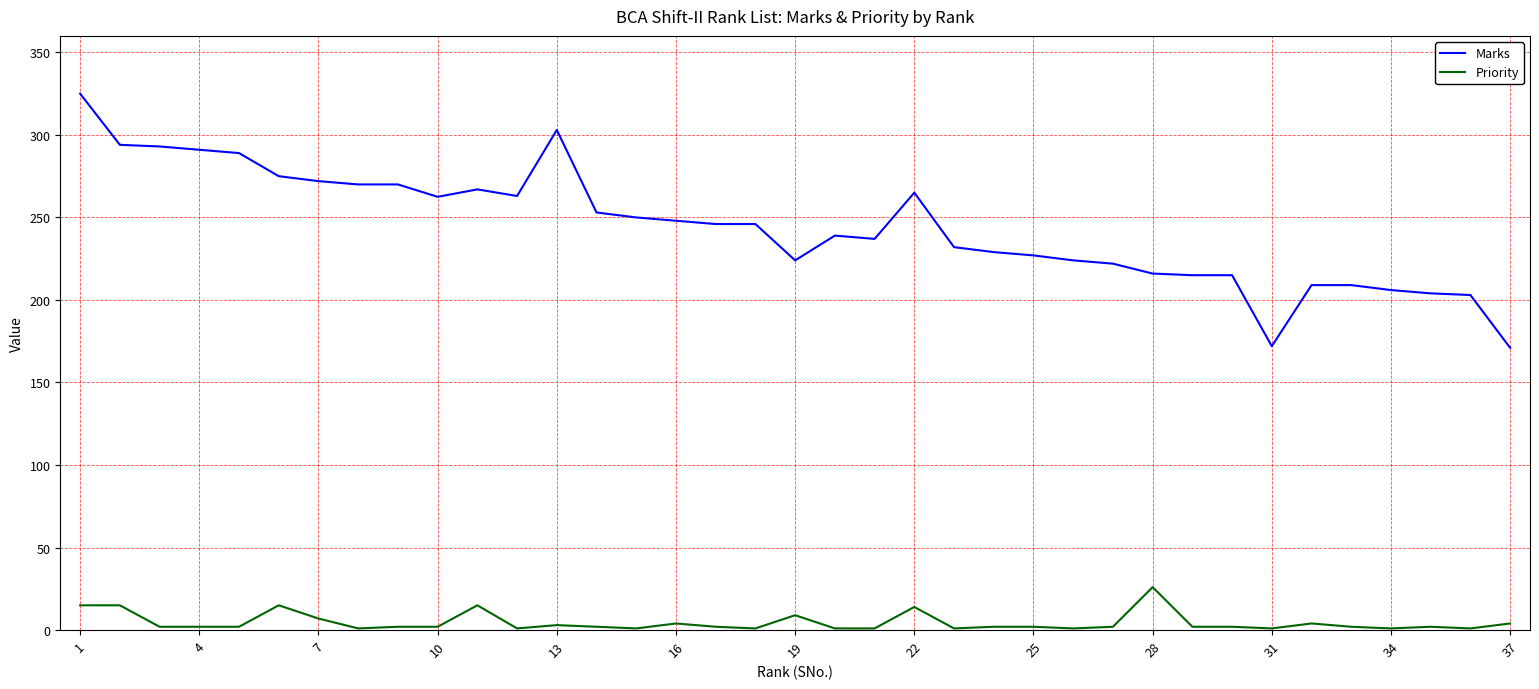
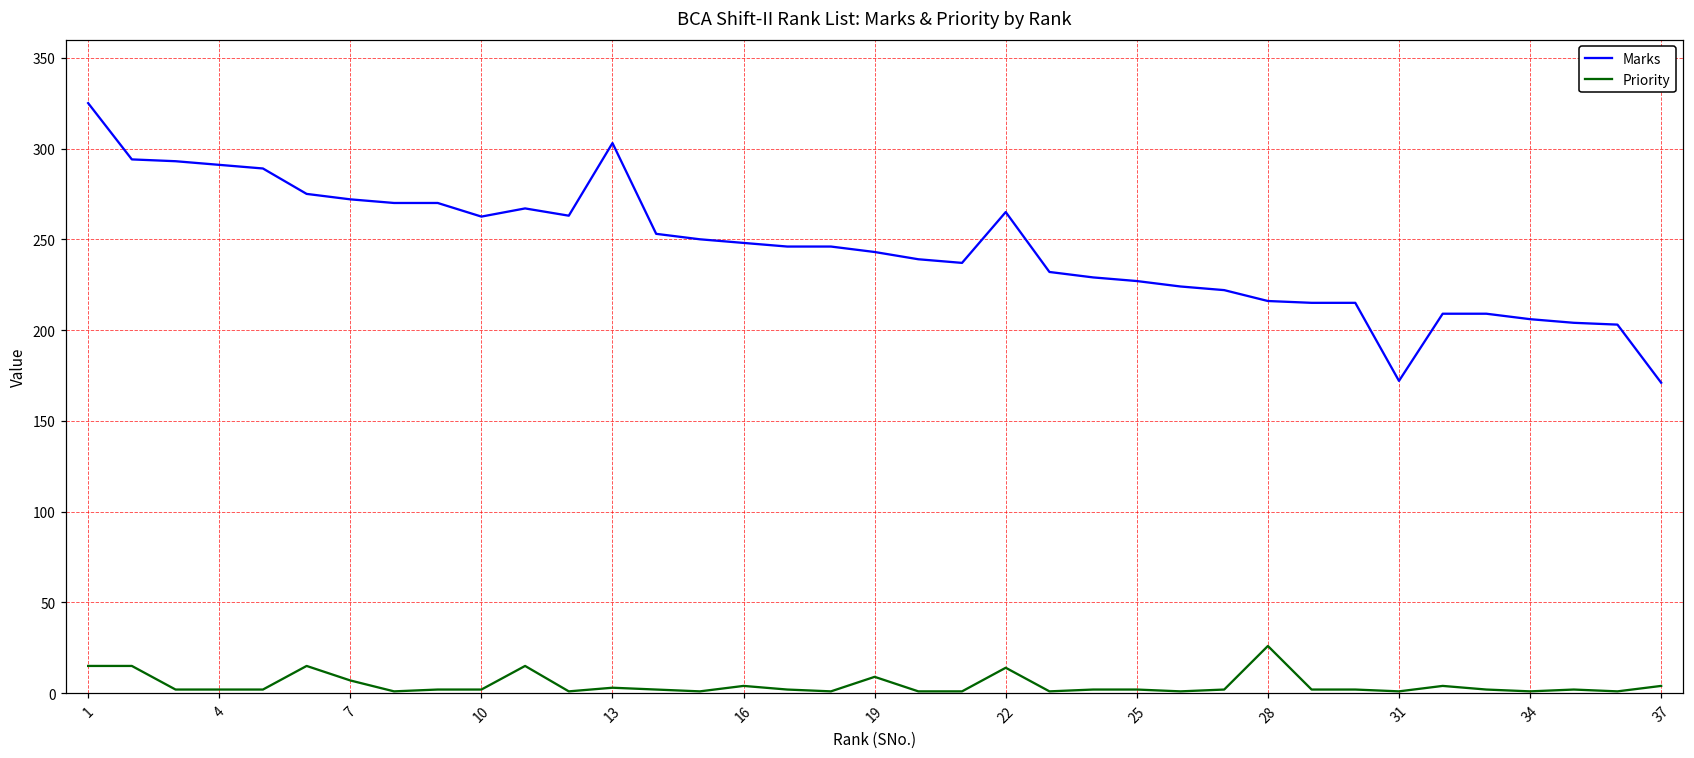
  {
    "Marks": {
      "1": 325,
      "4": 291,
      "7": 272,
      "10": 263,
      "13": 303,
      "16": 248,
-     "19": 224,
+     "19": 243,
      "22": 265,
      "25": 227,
      "28": 216,
      "31": 172,
      "34": 206,
      "37": 171
    },
    "Priority": {
      "1": 15,
      "4": 2,
      "7": 7,
      "10": 2,
      "13": 3,
      "16": 4,
      "19": 9,
      "22": 14,
      "25": 2,
      "28": 26,
      "31": 1,
      "34": 1,
      "37": 4
    }
  }
